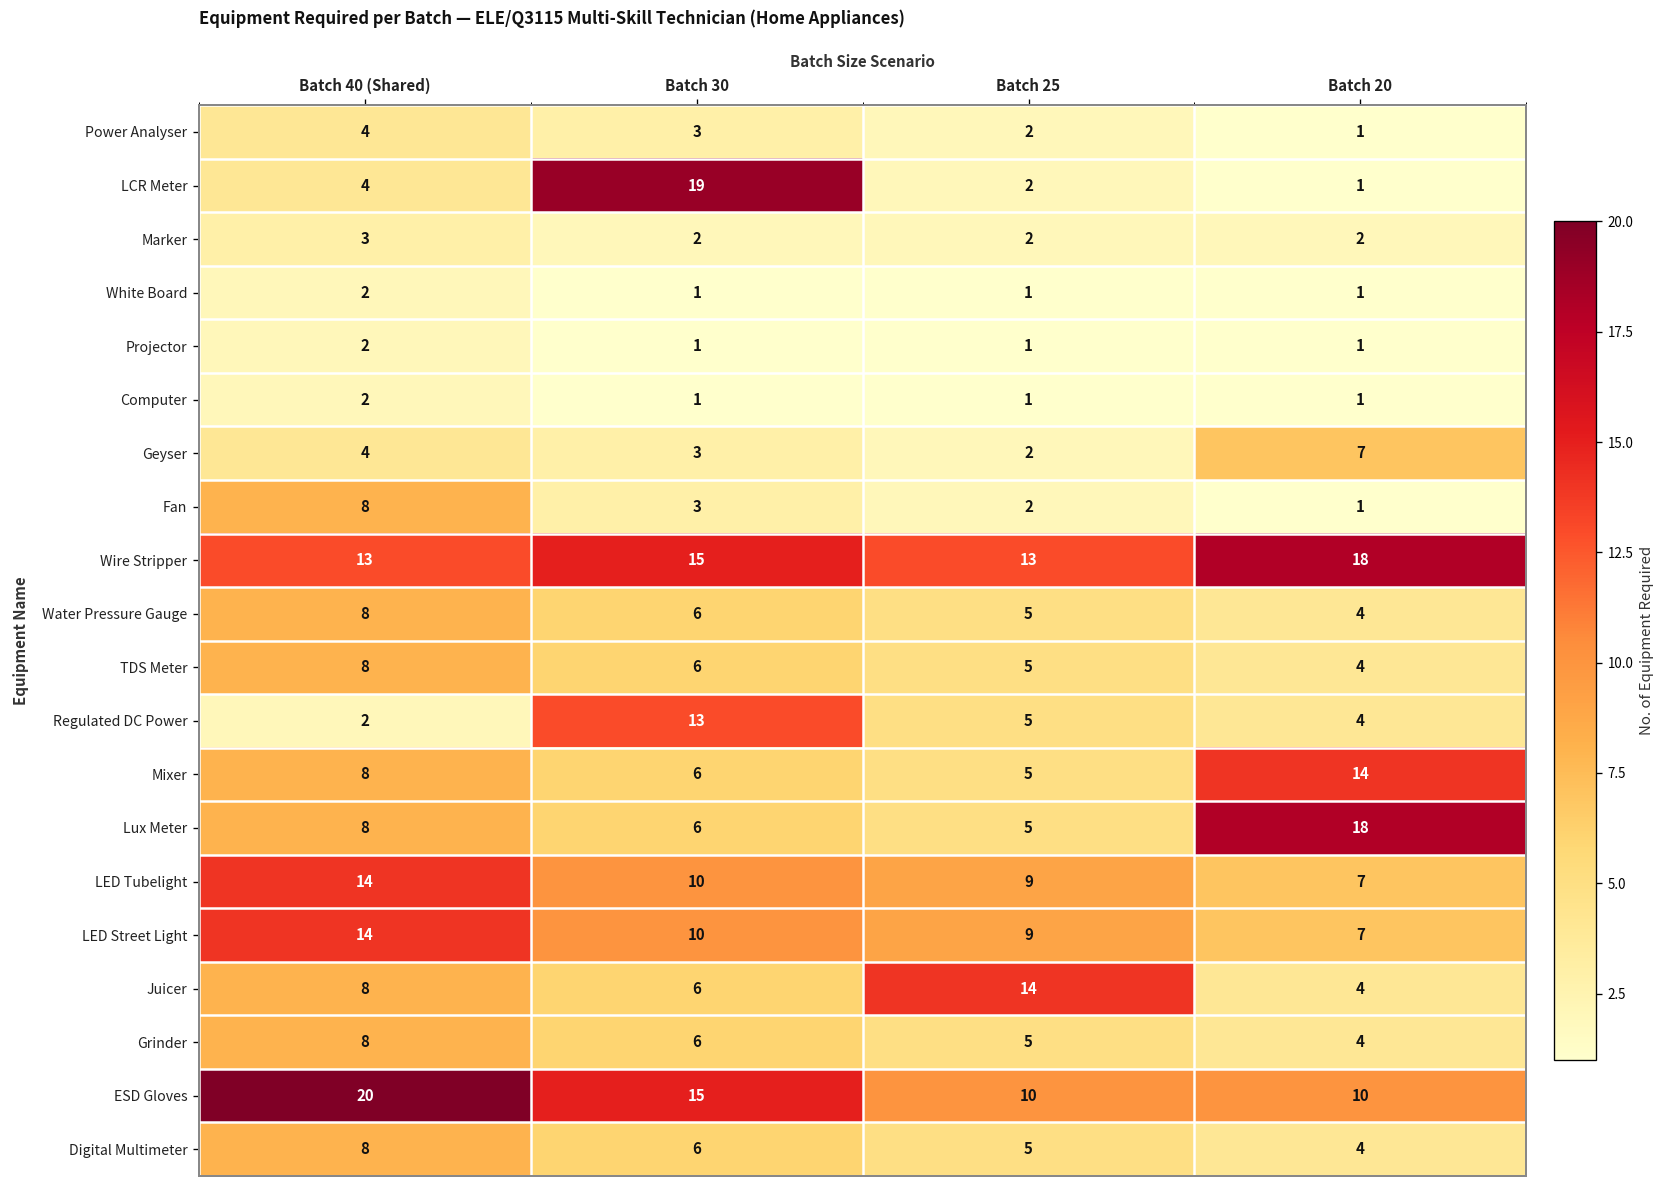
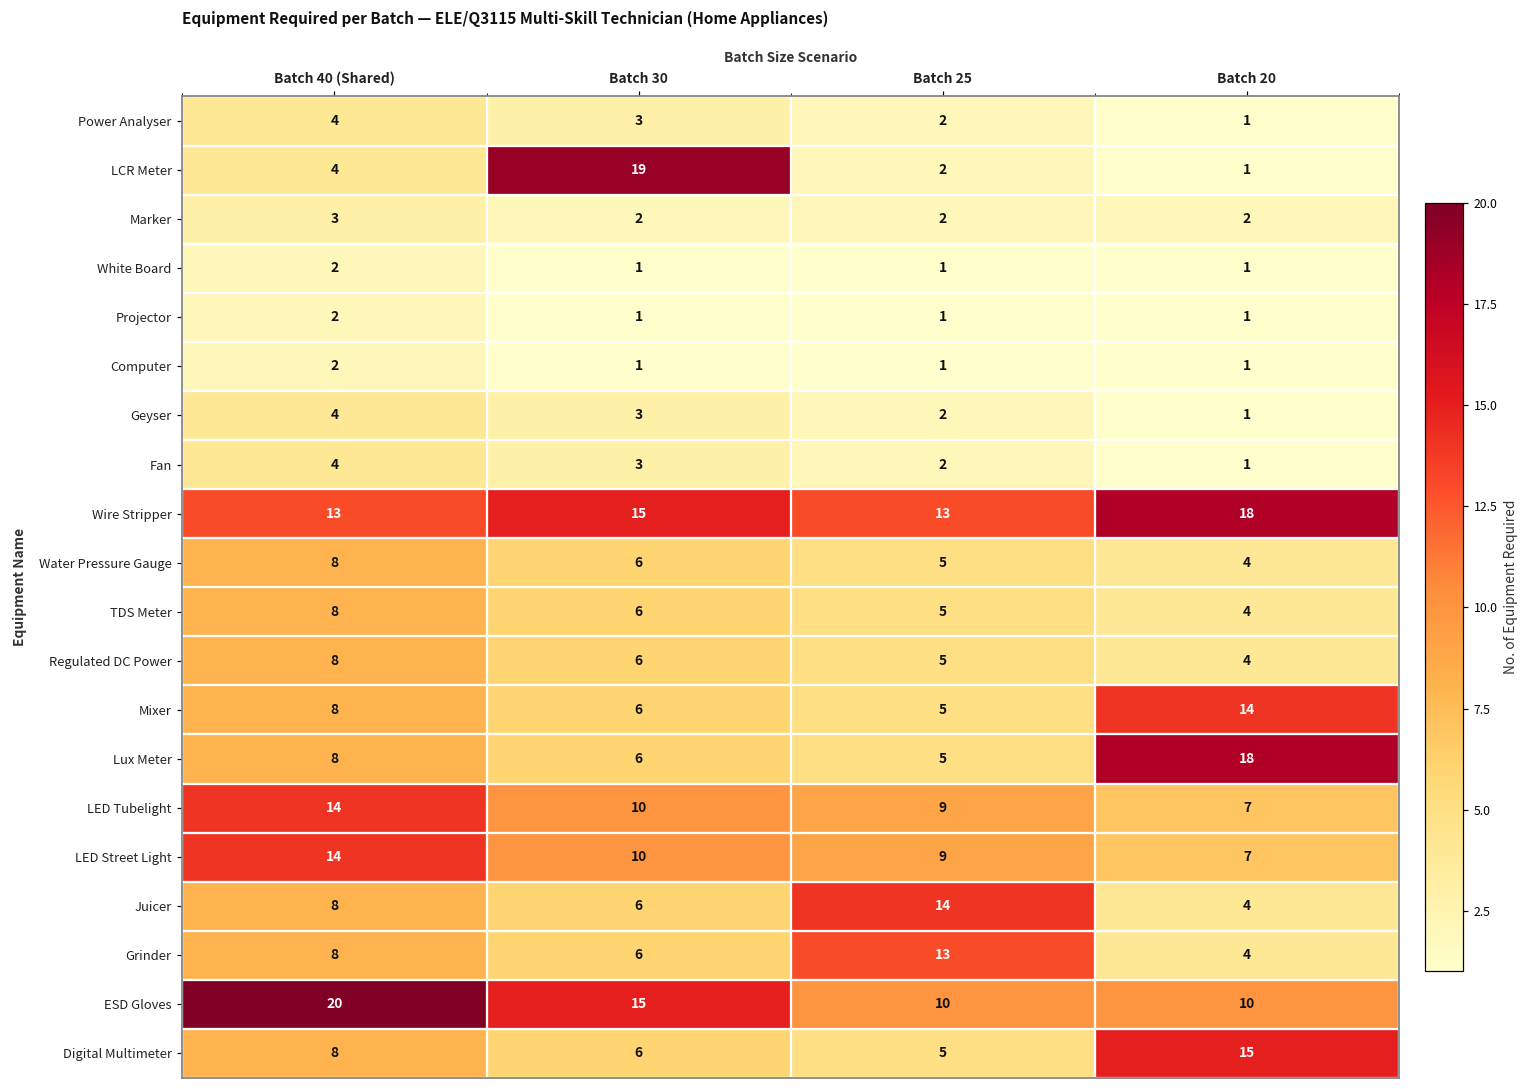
  {
    "Power Analyser": {
      "Batch 40 (Shared)": 4,
      "Batch 30": 3,
      "Batch 25": 2,
      "Batch 20": 1
    },
    "LCR Meter": {
      "Batch 40 (Shared)": 4,
      "Batch 30": 19,
      "Batch 25": 2,
      "Batch 20": 1
    },
    "Marker": {
      "Batch 40 (Shared)": 3,
      "Batch 30": 2,
      "Batch 25": 2,
      "Batch 20": 2
    },
    "White Board": {
      "Batch 40 (Shared)": 2,
      "Batch 30": 1,
      "Batch 25": 1,
      "Batch 20": 1
    },
    "Projector": {
      "Batch 40 (Shared)": 2,
      "Batch 30": 1,
      "Batch 25": 1,
      "Batch 20": 1
    },
    "Computer": {
      "Batch 40 (Shared)": 2,
      "Batch 30": 1,
      "Batch 25": 1,
      "Batch 20": 1
    },
    "Geyser": {
      "Batch 40 (Shared)": 4,
      "Batch 30": 3,
      "Batch 25": 2,
-     "Batch 20": 7
+     "Batch 20": 1
    },
    "Fan": {
-     "Batch 40 (Shared)": 8,
+     "Batch 40 (Shared)": 4,
      "Batch 30": 3,
      "Batch 25": 2,
      "Batch 20": 1
    },
    "Wire Stripper": {
      "Batch 40 (Shared)": 13,
      "Batch 30": 15,
      "Batch 25": 13,
      "Batch 20": 18
    },
    "Water Pressure Gauge": {
      "Batch 40 (Shared)": 8,
      "Batch 30": 6,
      "Batch 25": 5,
      "Batch 20": 4
    },
    "TDS Meter": {
      "Batch 40 (Shared)": 8,
      "Batch 30": 6,
      "Batch 25": 5,
      "Batch 20": 4
    },
    "Regulated DC Power": {
-     "Batch 40 (Shared)": 2,
-     "Batch 30": 13,
+     "Batch 40 (Shared)": 8,
+     "Batch 30": 6,
      "Batch 25": 5,
      "Batch 20": 4
    },
    "Mixer": {
      "Batch 40 (Shared)": 8,
      "Batch 30": 6,
      "Batch 25": 5,
      "Batch 20": 14
    },
    "Lux Meter": {
      "Batch 40 (Shared)": 8,
      "Batch 30": 6,
      "Batch 25": 5,
      "Batch 20": 18
    },
    "LED Tubelight": {
      "Batch 40 (Shared)": 14,
      "Batch 30": 10,
      "Batch 25": 9,
      "Batch 20": 7
    },
    "LED Street Light": {
      "Batch 40 (Shared)": 14,
      "Batch 30": 10,
      "Batch 25": 9,
      "Batch 20": 7
    },
    "Juicer": {
      "Batch 40 (Shared)": 8,
      "Batch 30": 6,
      "Batch 25": 14,
      "Batch 20": 4
    },
    "Grinder": {
      "Batch 40 (Shared)": 8,
      "Batch 30": 6,
-     "Batch 25": 5,
+     "Batch 25": 13,
      "Batch 20": 4
    },
    "ESD Gloves": {
      "Batch 40 (Shared)": 20,
      "Batch 30": 15,
      "Batch 25": 10,
      "Batch 20": 10
    },
    "Digital Multimeter": {
      "Batch 40 (Shared)": 8,
      "Batch 30": 6,
      "Batch 25": 5,
-     "Batch 20": 4
+     "Batch 20": 15
    }
  }
